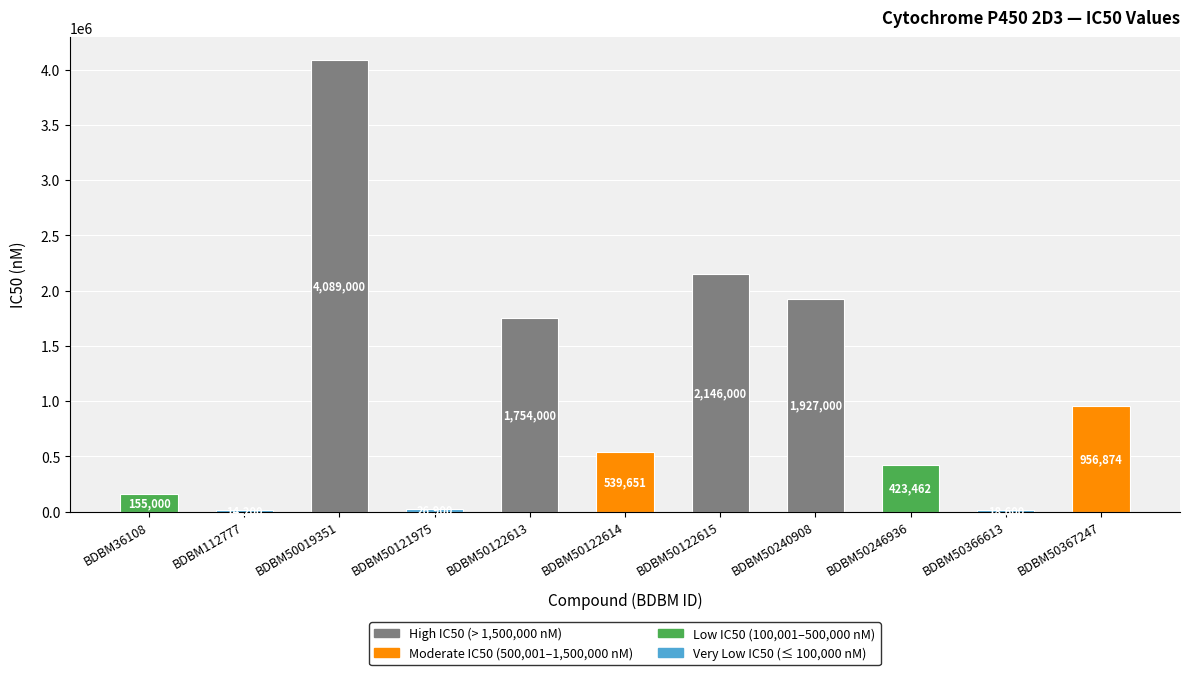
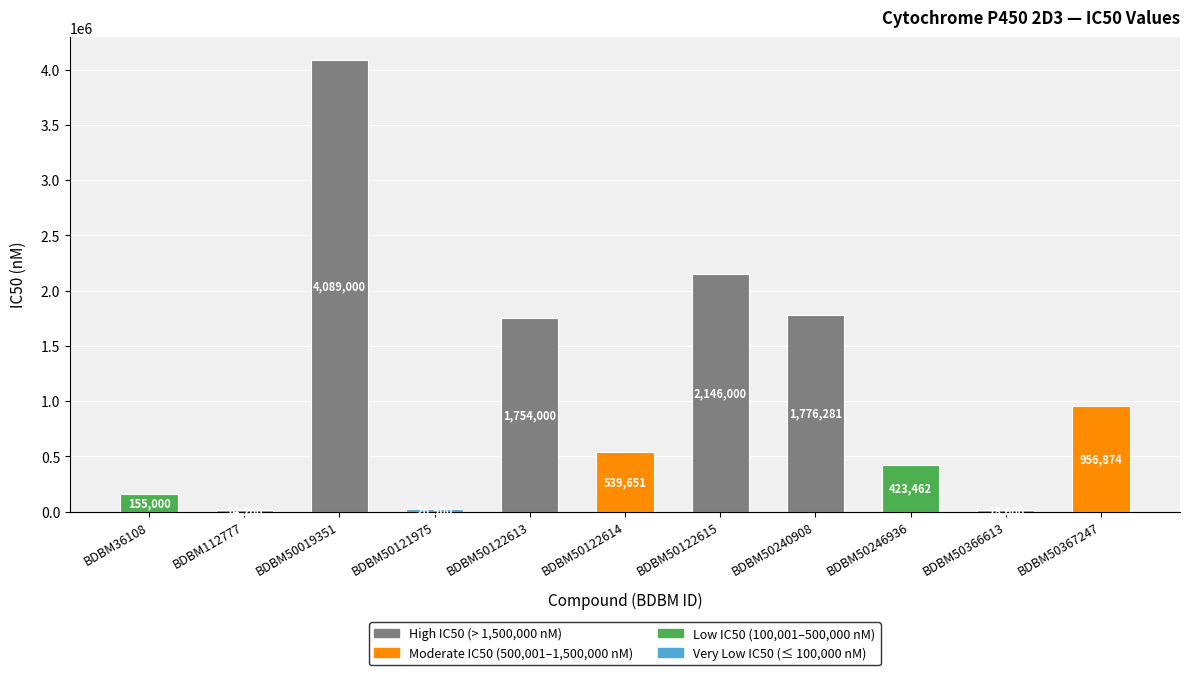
  {
    "BDBM36108": "155,000",
    "BDBM50019351": "4,089,000",
    "BDBM50122613": "1,754,000",
    "BDBM50122614": "539,651",
    "BDBM50122615": "2,146,000",
-   "BDBM50240908": "1,927,000",
+   "BDBM50240908": "1,776,281",
    "BDBM50246936": "423,462",
    "BDBM50367247": "956,874"
  }
